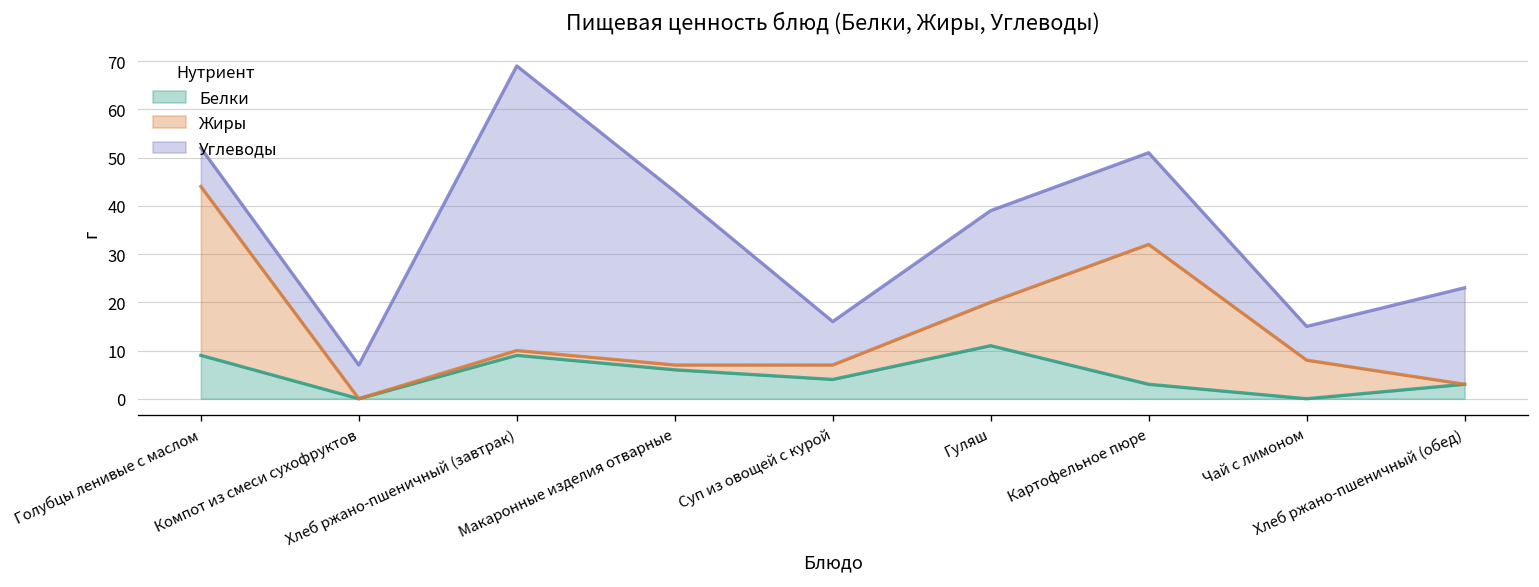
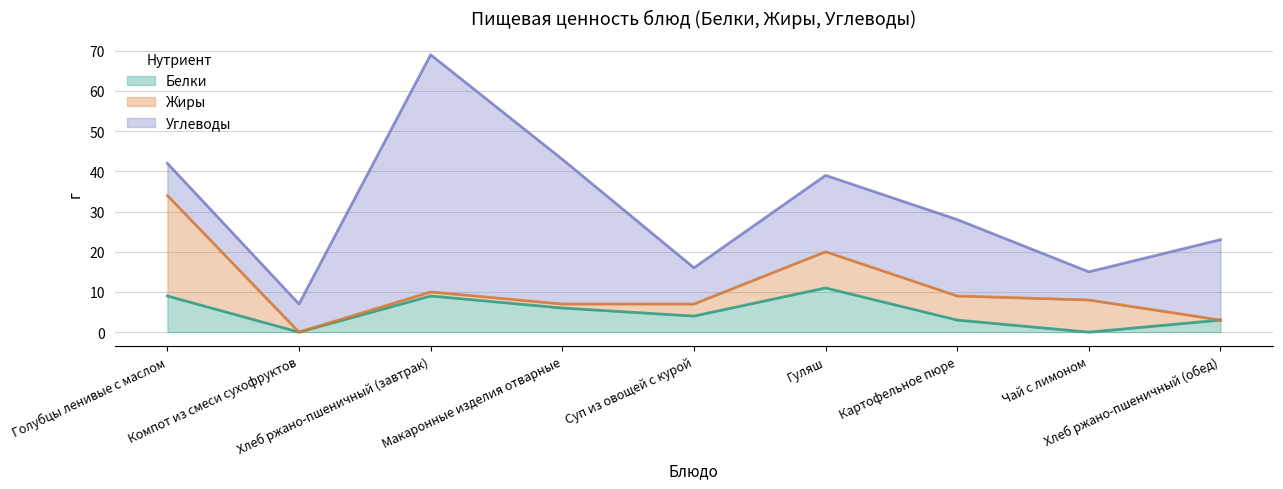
  {
    "Жиры": {
-     "Голубцы ленивые с маслом": 35,
+     "Голубцы ленивые с маслом": 25,
      "Хлеб ржано-пшеничный (завтрак)": 1,
      "Макаронные изделия отварные": 1,
      "Суп из овощей с курой": 3,
      "Гуляш": 9,
-     "Картофельное пюре": 29,
+     "Картофельное пюре": 6,
      "Чай с лимоном": 8
    }
  }
